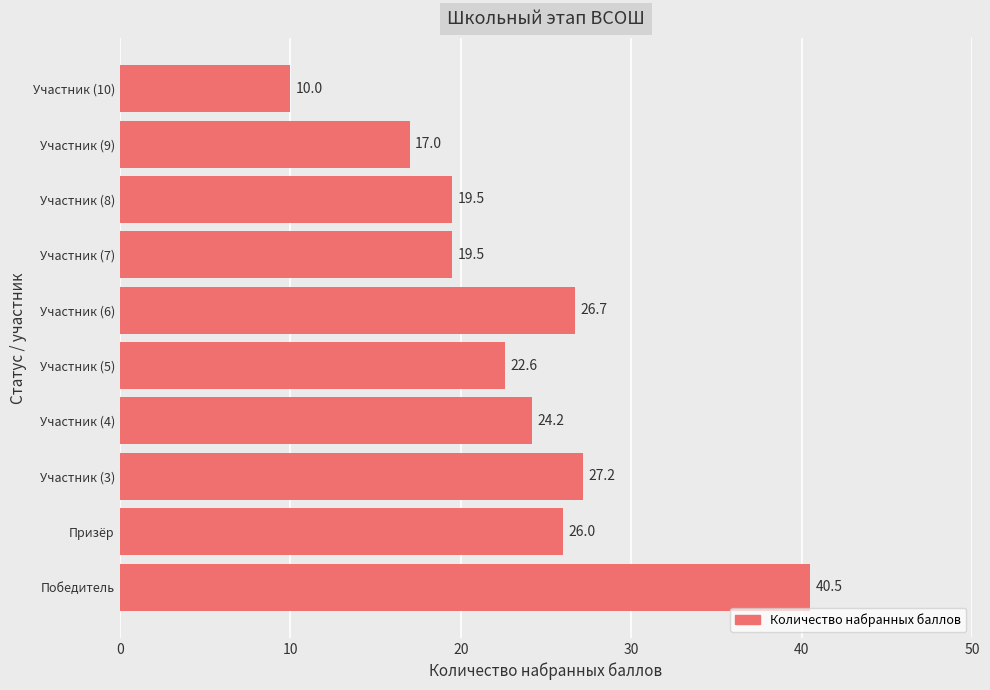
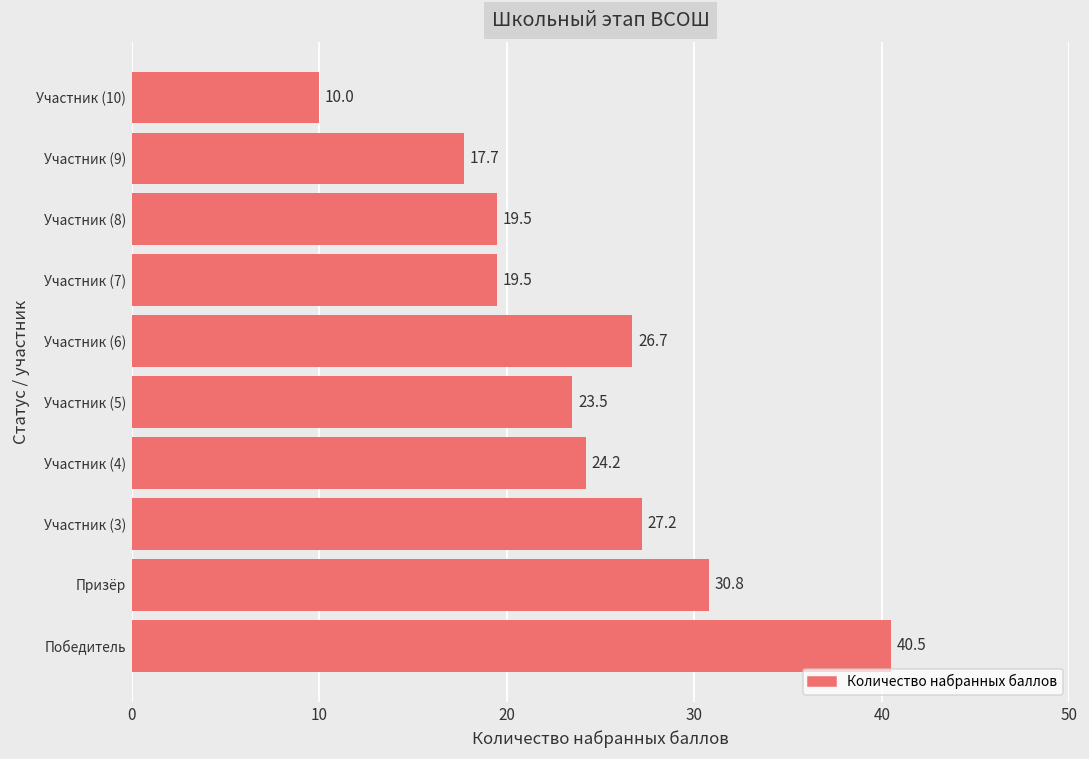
  {
    "Участник (10)": 10.0,
-   "Участник (9)": 17.0,
+   "Участник (9)": 17.7,
    "Участник (8)": 19.5,
    "Участник (7)": 19.5,
    "Участник (6)": 26.7,
-   "Участник (5)": 22.6,
+   "Участник (5)": 23.5,
    "Участник (4)": 24.2,
    "Участник (3)": 27.2,
-   "Призёр": 26.0,
+   "Призёр": 30.8,
    "Победитель": 40.5
  }
